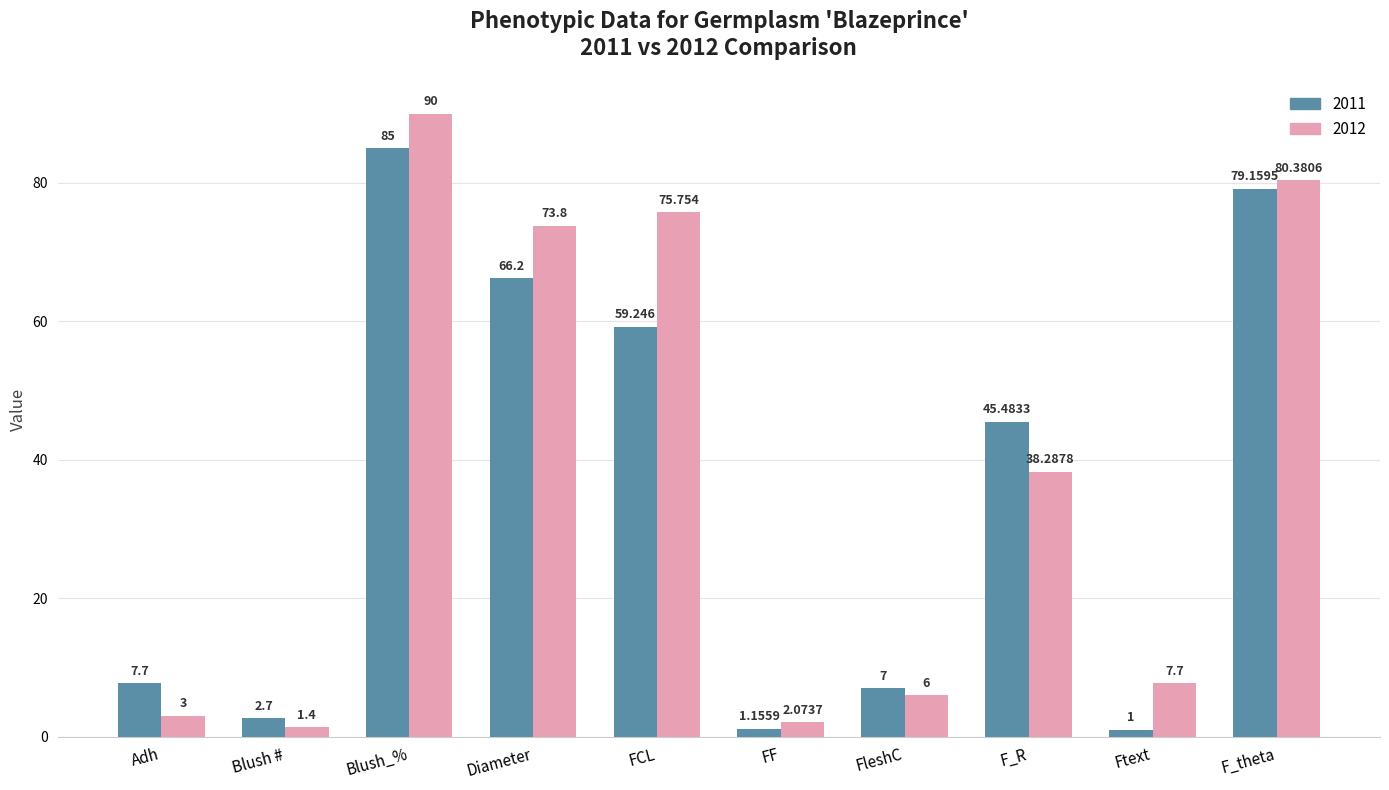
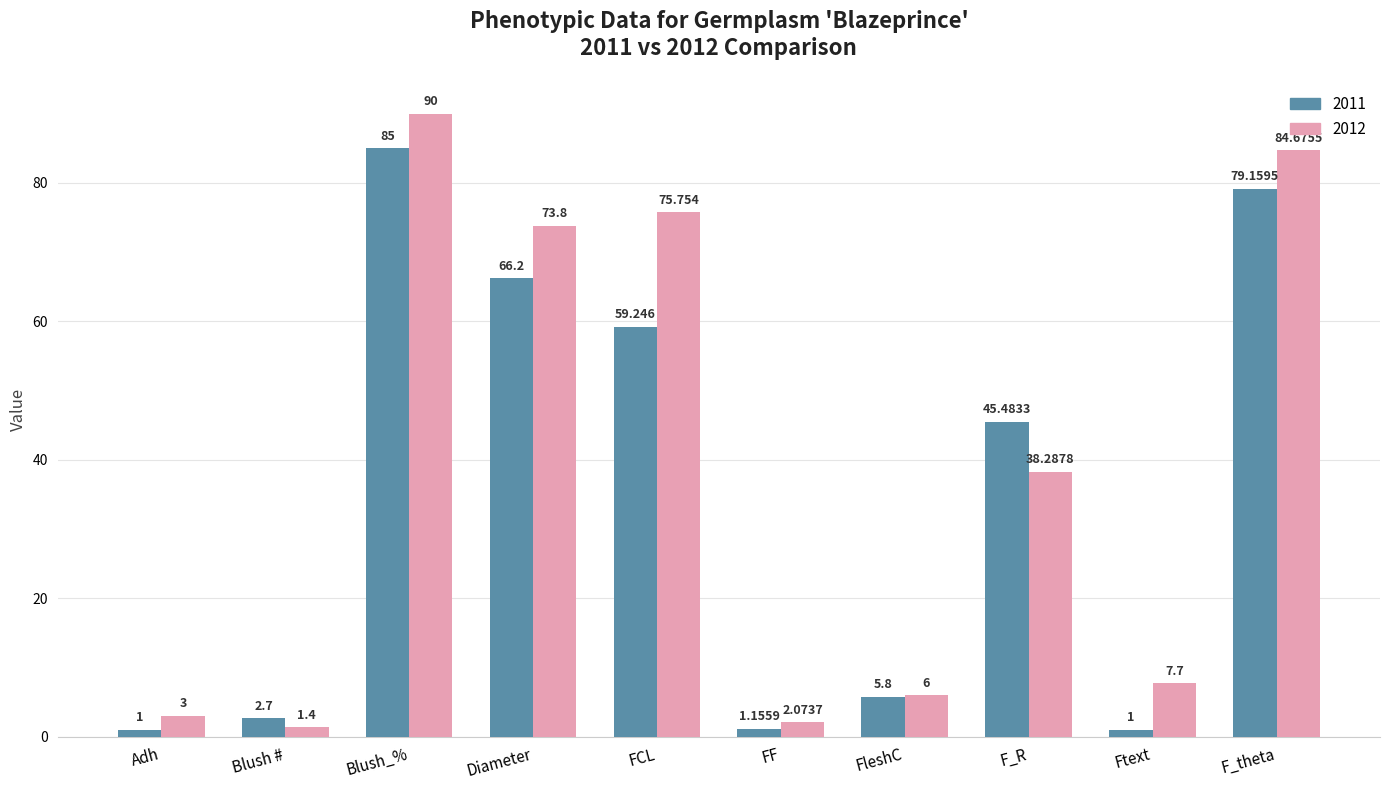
  {
    "2011": {
-     "Adh": 7.7,
+     "Adh": 1,
      "Blush #": 2.7,
      "Blush_%": 85,
      "Diameter": 66.2,
      "FCL": 59.246,
      "FF": 1.1559,
-     "FleshC": 7,
+     "FleshC": 5.8,
      "F_R": 45.4833,
      "Ftext": 1,
      "F_theta": 79.1595
    },
    "2012": {
      "Adh": 3,
      "Blush #": 1.4,
      "Blush_%": 90,
      "Diameter": 73.8,
      "FCL": 75.754,
      "FF": 2.0737,
      "FleshC": 6,
      "F_R": 38.2878,
      "Ftext": 7.7,
-     "F_theta": 80.3806
+     "F_theta": 84.6755
    }
  }
